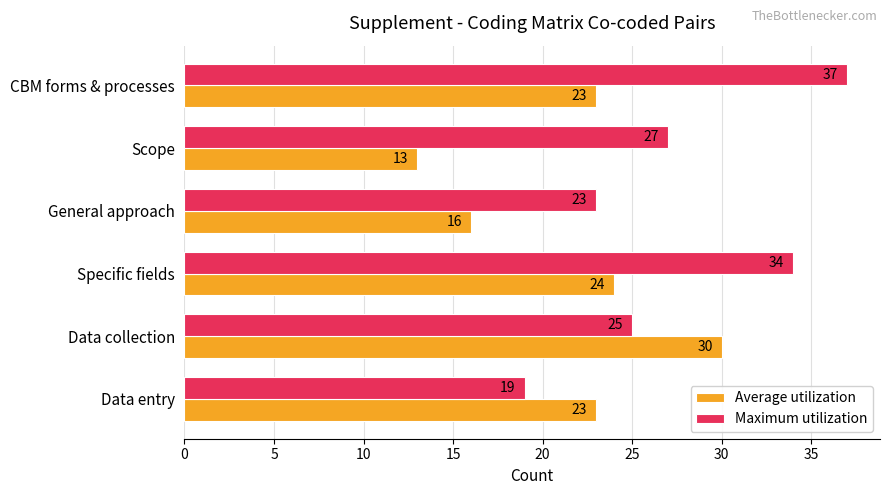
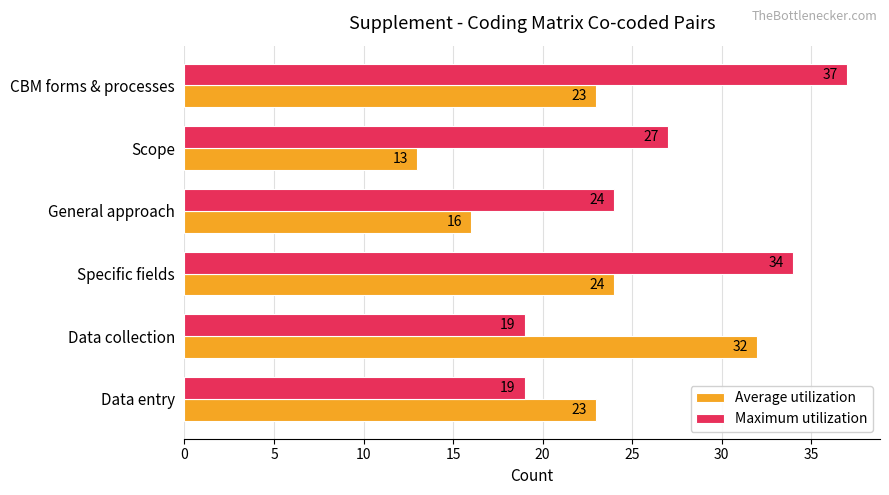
  {
    "Average utilization": {
      "CBM forms & processes": 23,
      "Scope": 13,
      "General approach": 16,
      "Specific fields": 24,
-     "Data collection": 30,
+     "Data collection": 32,
      "Data entry": 23
    },
    "Maximum utilization": {
      "CBM forms & processes": 37,
      "Scope": 27,
-     "General approach": 23,
+     "General approach": 24,
      "Specific fields": 34,
-     "Data collection": 25,
+     "Data collection": 19,
      "Data entry": 19
    }
  }
